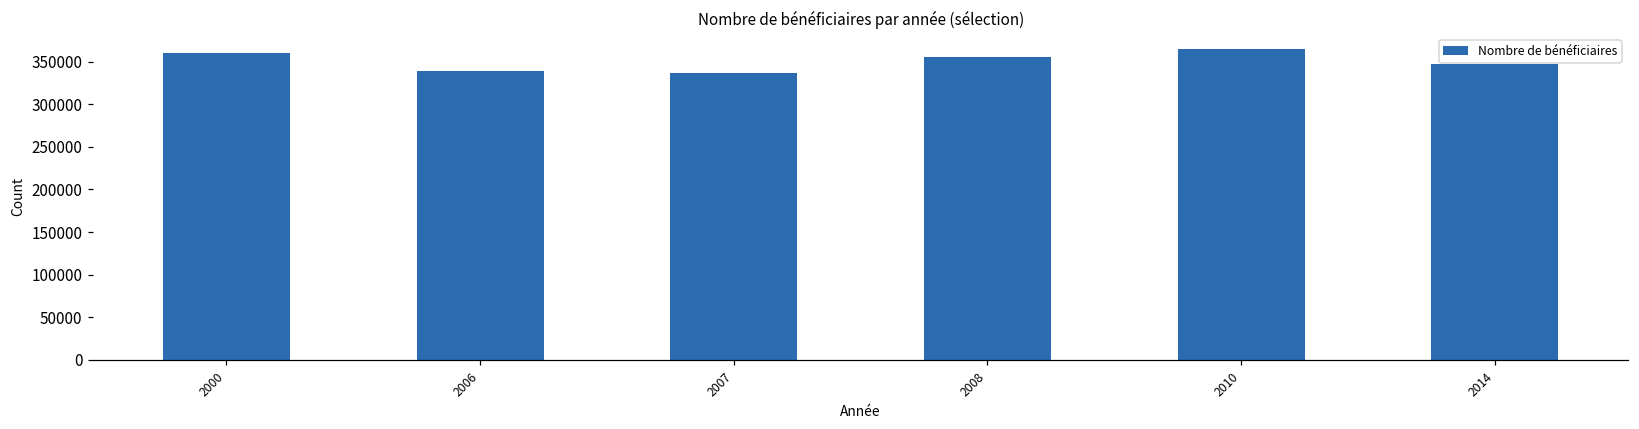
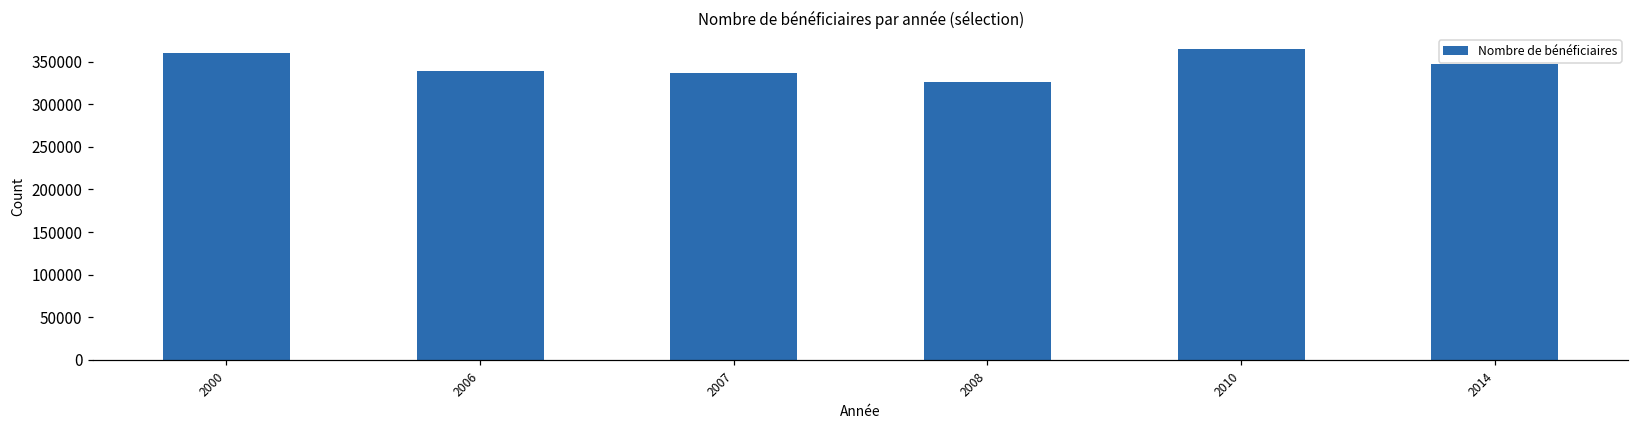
  {
    "2000": 360000,
    "2006": 340000,
    "2007": 340000,
-   "2008": 360000,
+   "2008": 330000,
    "2010": 360000,
    "2014": 350000
  }
